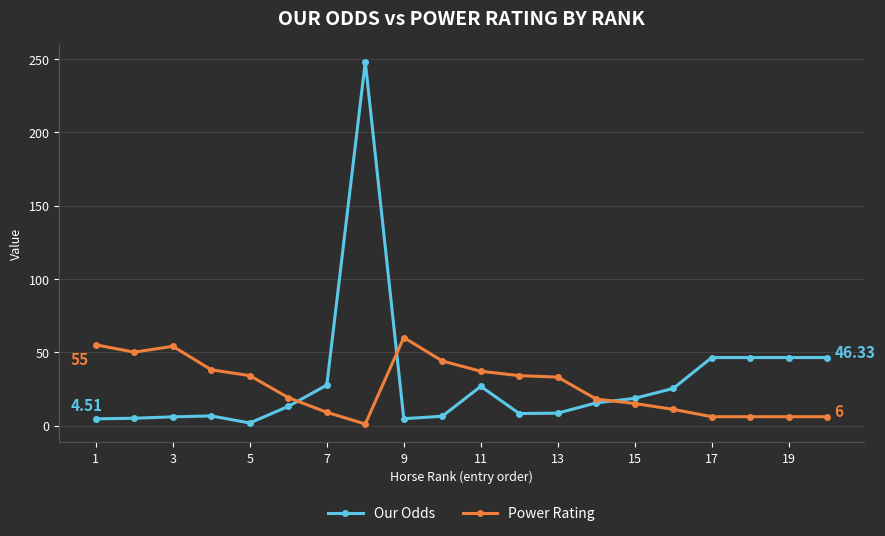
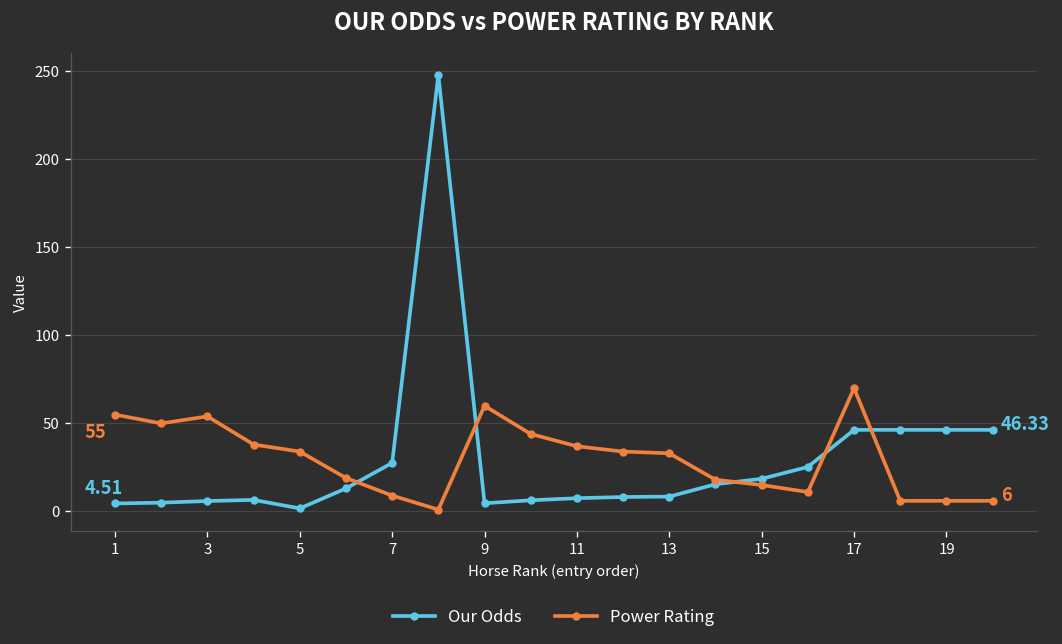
  {
    "Our Odds": {
      "3": 6,
      "5": 2,
      "7": 28,
      "9": 5,
-     "11": 27,
+     "11": 8,
      "13": 8,
      "15": 19,
      "17": 46,
      "19": 46
    },
    "Power Rating": {
      "3": 54,
      "5": 34,
      "7": 9,
      "9": 60,
      "11": 37,
      "13": 33,
      "15": 15,
-     "17": 6,
+     "17": 70,
      "19": 6
    }
  }
